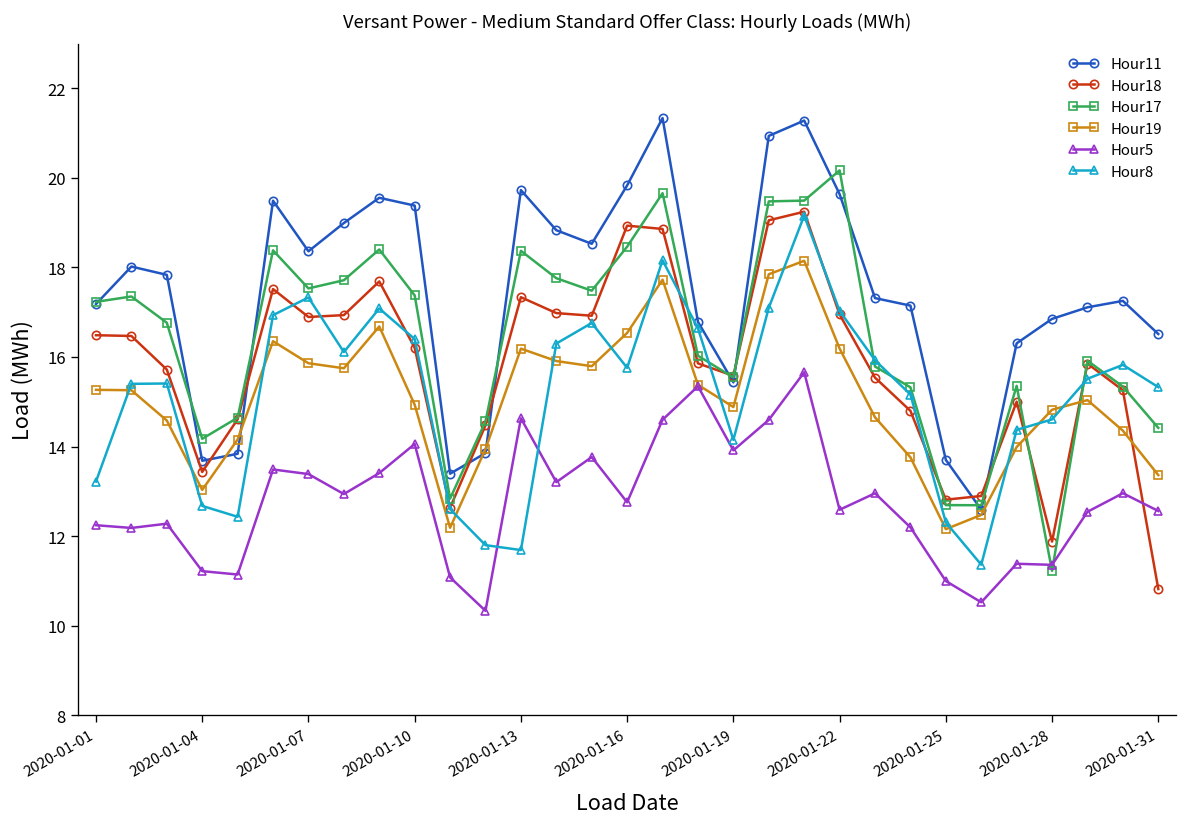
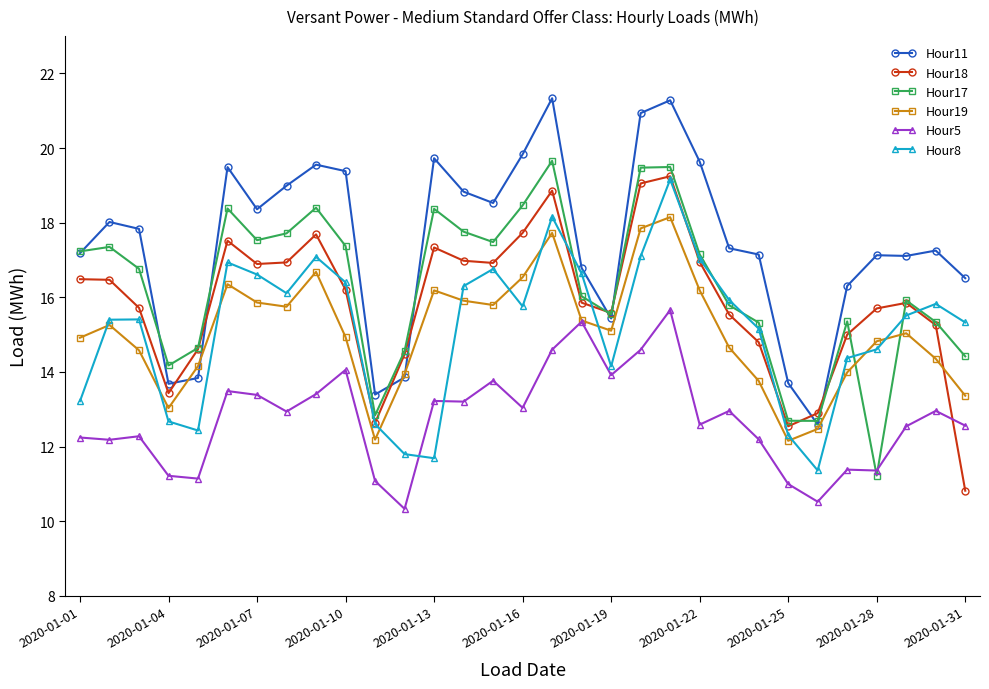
  {
    "Hour11": {
      "2020-01-04": 13.7,
      "2020-01-07": 18.4,
      "2020-01-10": 19.4,
      "2020-01-13": 19.7,
      "2020-01-16": 19.8,
      "2020-01-19": 15.4,
      "2020-01-22": 19.6,
      "2020-01-25": 13.7,
-     "2020-01-28": 16.9,
+     "2020-01-28": 17.1,
      "2020-01-31": 16.5
    },
    "Hour18": {
      "2020-01-01": 16.5,
      "2020-01-04": 13.4,
      "2020-01-07": 16.9,
      "2020-01-10": 16.2,
      "2020-01-13": 17.3,
-     "2020-01-16": 18.9,
+     "2020-01-16": 17.7,
      "2020-01-22": 16.9,
-     "2020-01-25": 12.8,
-     "2020-01-28": 11.9,
+     "2020-01-25": 12.5,
+     "2020-01-28": 15.7,
      "2020-01-31": 10.8
    },
    "Hour17": {
      "2020-01-04": 14.2,
      "2020-01-07": 17.5,
      "2020-01-10": 17.4,
      "2020-01-13": 18.4,
      "2020-01-16": 18.5,
-     "2020-01-22": 20.2,
+     "2020-01-22": 17.2,
      "2020-01-25": 12.7,
      "2020-01-28": 11.2,
      "2020-01-31": 14.4
    },
    "Hour19": {
-     "2020-01-01": 15.3,
+     "2020-01-01": 14.9,
      "2020-01-04": 13.0,
      "2020-01-07": 15.9,
      "2020-01-10": 14.9,
      "2020-01-13": 16.2,
      "2020-01-16": 16.5,
-     "2020-01-19": 14.9,
+     "2020-01-19": 15.1,
      "2020-01-22": 16.2,
      "2020-01-25": 12.2,
      "2020-01-28": 14.8,
      "2020-01-31": 13.4
    },
    "Hour5": {
      "2020-01-01": 12.2,
      "2020-01-04": 11.2,
      "2020-01-07": 13.4,
      "2020-01-10": 14.1,
-     "2020-01-13": 14.6,
-     "2020-01-16": 12.8,
+     "2020-01-13": 13.2,
+     "2020-01-16": 13.0,
      "2020-01-19": 13.9,
      "2020-01-22": 12.6,
      "2020-01-25": 11.0,
      "2020-01-28": 11.4,
      "2020-01-31": 12.6
    },
    "Hour8": {
      "2020-01-01": 13.2,
      "2020-01-04": 12.7,
-     "2020-01-07": 17.3,
+     "2020-01-07": 16.6,
      "2020-01-10": 16.4,
      "2020-01-13": 11.7,
      "2020-01-16": 15.8,
      "2020-01-19": 14.1,
      "2020-01-22": 17.0,
      "2020-01-25": 12.3,
      "2020-01-28": 14.6,
      "2020-01-31": 15.3
    }
  }
